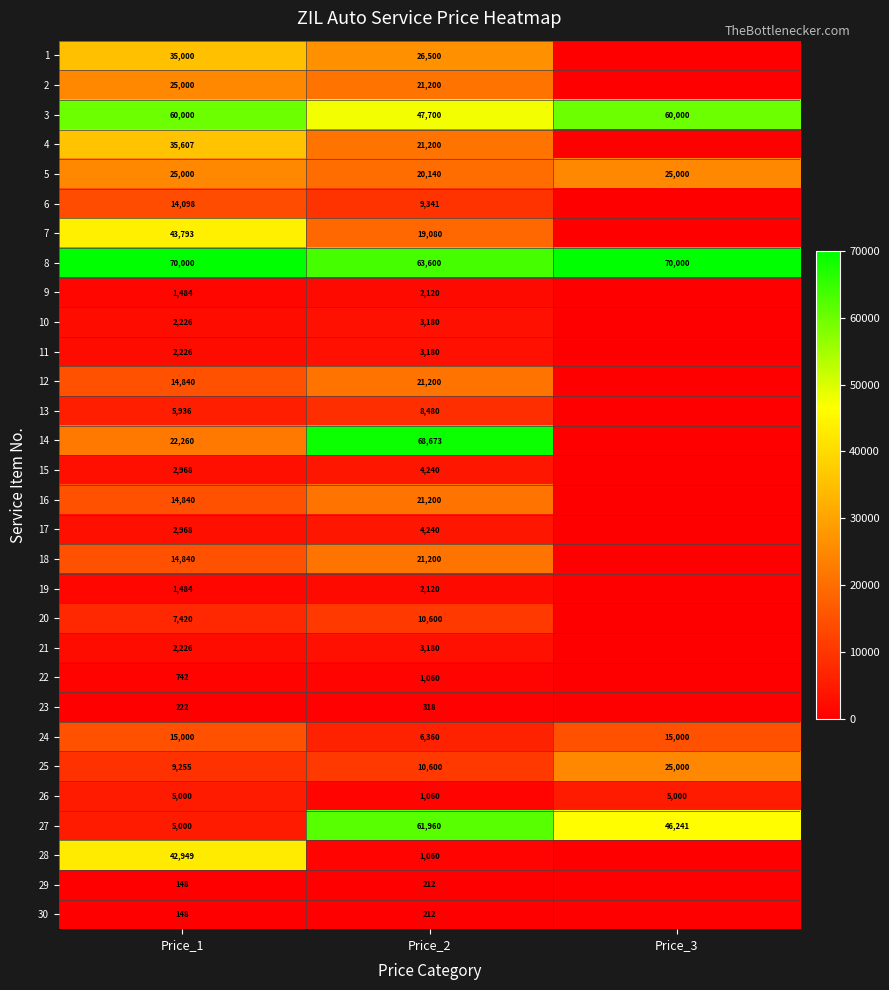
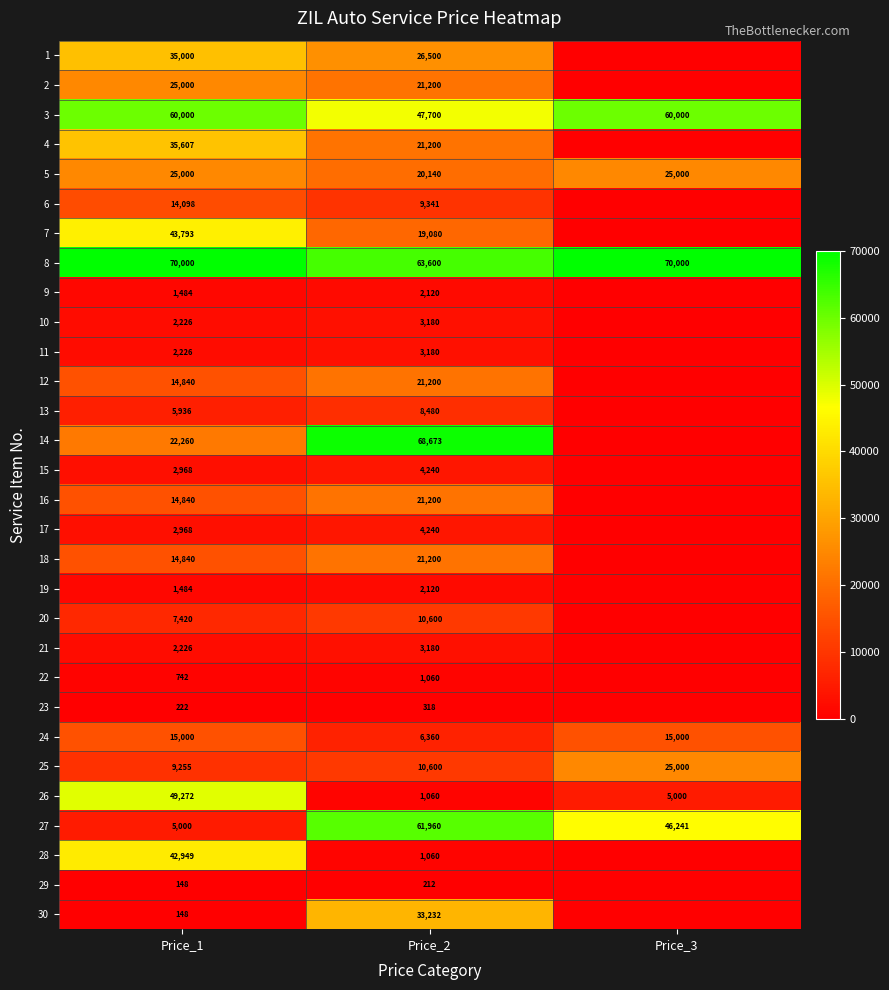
  {
    "1": {
      "Price_1": "35,000",
      "Price_2": "26,500"
    },
    "2": {
      "Price_1": "25,000",
      "Price_2": "21,200"
    },
    "3": {
      "Price_1": "60,000",
      "Price_2": "47,700",
      "Price_3": "60,000"
    },
    "4": {
      "Price_1": "35,607",
      "Price_2": "21,200"
    },
    "5": {
      "Price_1": "25,000",
      "Price_2": "20,140",
      "Price_3": "25,000"
    },
    "6": {
      "Price_1": "14,098",
      "Price_2": "9,341"
    },
    "7": {
      "Price_1": "43,793",
      "Price_2": "19,080"
    },
    "8": {
      "Price_1": "70,000",
      "Price_2": "63,600",
      "Price_3": "70,000"
    },
    "9": {
      "Price_1": "1,484",
      "Price_2": "2,120"
    },
    "10": {
      "Price_1": "2,226",
      "Price_2": "3,180"
    },
    "11": {
      "Price_1": "2,226",
      "Price_2": "3,180"
    },
    "12": {
      "Price_1": "14,840",
      "Price_2": "21,200"
    },
    "13": {
      "Price_1": "5,936",
      "Price_2": "8,480"
    },
    "14": {
      "Price_1": "22,260",
      "Price_2": "68,673"
    },
    "15": {
      "Price_1": "2,968",
      "Price_2": "4,240"
    },
    "16": {
      "Price_1": "14,840",
      "Price_2": "21,200"
    },
    "17": {
      "Price_1": "2,968",
      "Price_2": "4,240"
    },
    "18": {
      "Price_1": "14,840",
      "Price_2": "21,200"
    },
    "19": {
      "Price_1": "1,484",
      "Price_2": "2,120"
    },
    "20": {
      "Price_1": "7,420",
      "Price_2": "10,600"
    },
    "21": {
      "Price_1": "2,226",
      "Price_2": "3,180"
    },
    "22": {
      "Price_1": "742",
      "Price_2": "1,060"
    },
    "23": {
      "Price_1": "222",
      "Price_2": "318"
    },
    "24": {
      "Price_1": "15,000",
      "Price_2": "6,360",
      "Price_3": "15,000"
    },
    "25": {
      "Price_1": "9,255",
      "Price_2": "10,600",
      "Price_3": "25,000"
    },
    "26": {
-     "Price_1": "5,000",
+     "Price_1": "49,272",
      "Price_2": "1,060",
      "Price_3": "5,000"
    },
    "27": {
      "Price_1": "5,000",
      "Price_2": "61,960",
      "Price_3": "46,241"
    },
    "28": {
      "Price_1": "42,949",
      "Price_2": "1,060"
    },
    "29": {
      "Price_1": "148",
      "Price_2": "212"
    },
    "30": {
      "Price_1": "148",
-     "Price_2": "212"
+     "Price_2": "33,232"
    }
  }
